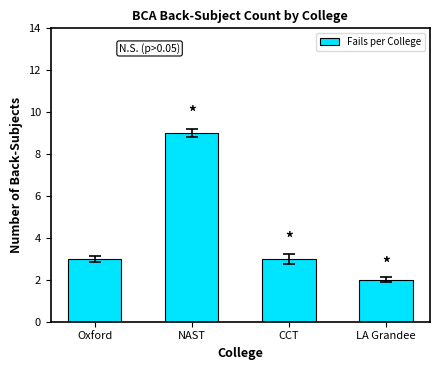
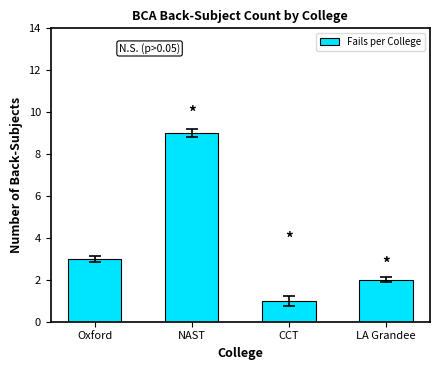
  {
    "Fails per College": {
      "Oxford": 3,
      "NAST": 9,
-     "CCT": 3,
+     "CCT": 1,
      "LA Grandee": 2
    }
  }
